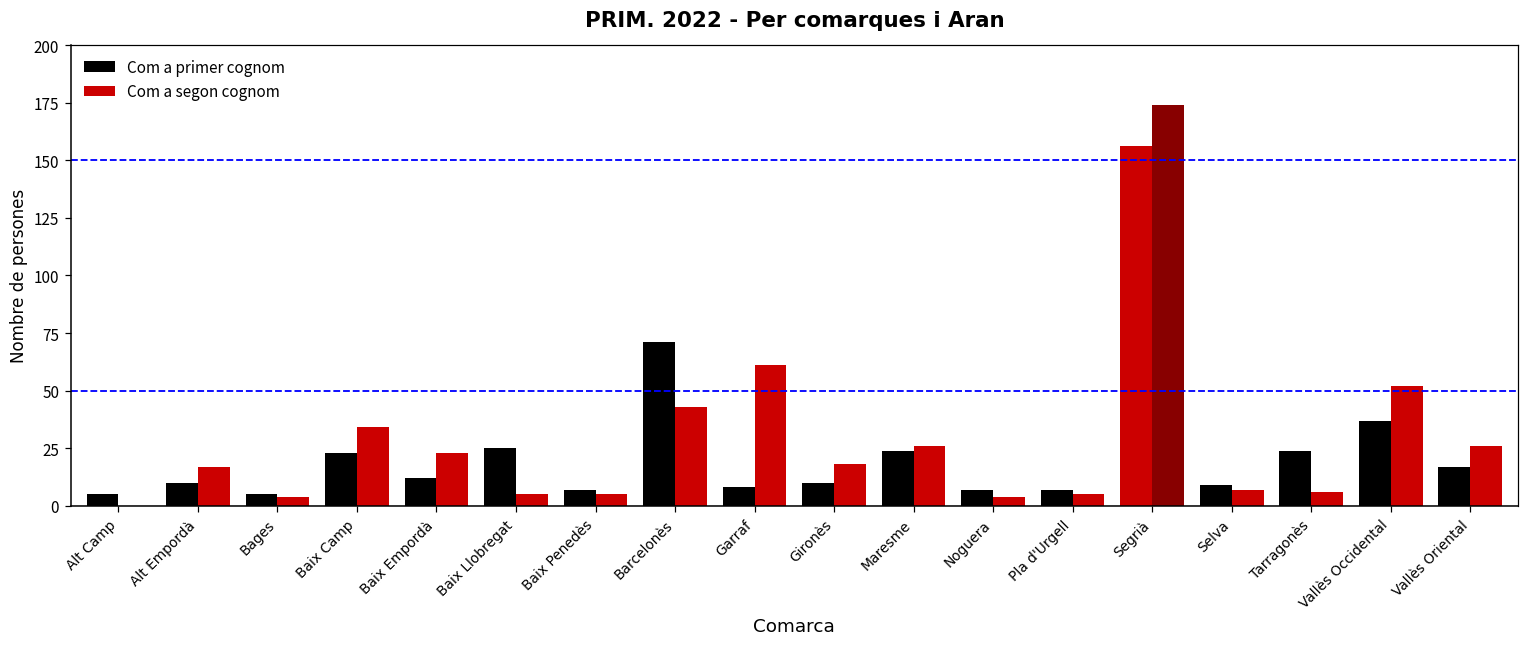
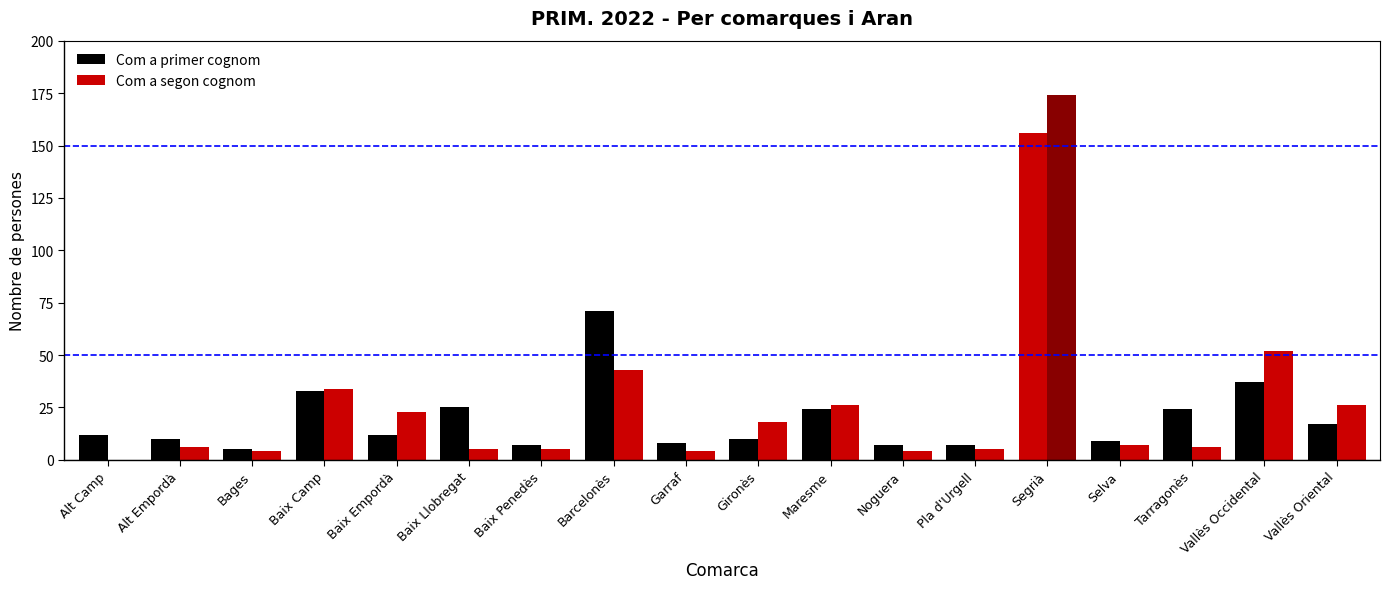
  {
    "Com a primer cognom": {
-     "Alt Camp": 5,
+     "Alt Camp": 12,
      "Alt Empordà": 10,
      "Bages": 5,
-     "Baix Camp": 23,
+     "Baix Camp": 33,
      "Baix Empordà": 12,
      "Baix Llobregat": 25,
      "Baix Penedès": 7,
      "Barcelonès": 71,
      "Garraf": 8,
      "Gironès": 10,
      "Maresme": 24,
      "Noguera": 7,
      "Pla d'Urgell": 7,
      "Segrià": 156,
      "Selva": 9,
      "Tarragonès": 24,
      "Vallès Occidental": 37,
      "Vallès Oriental": 17
    },
    "Com a segon cognom": {
      "Alt Camp": 0,
-     "Alt Empordà": 17,
+     "Alt Empordà": 6,
      "Bages": 4,
      "Baix Camp": 34,
      "Baix Empordà": 23,
      "Baix Llobregat": 5,
      "Baix Penedès": 5,
      "Barcelonès": 43,
-     "Garraf": 61,
+     "Garraf": 4,
      "Gironès": 18,
      "Maresme": 26,
      "Noguera": 4,
      "Pla d'Urgell": 5,
      "Segrià": 174,
      "Selva": 7,
      "Tarragonès": 6,
      "Vallès Occidental": 52,
      "Vallès Oriental": 26
    }
  }
